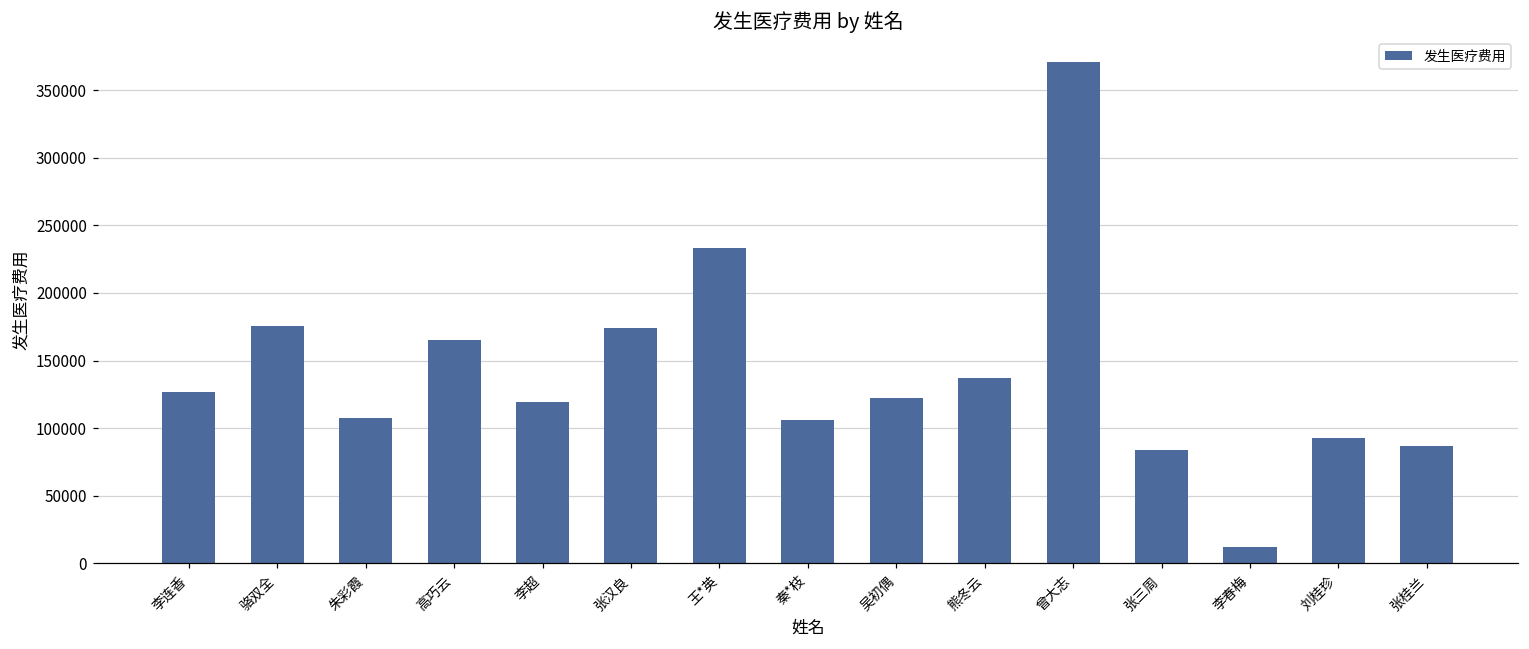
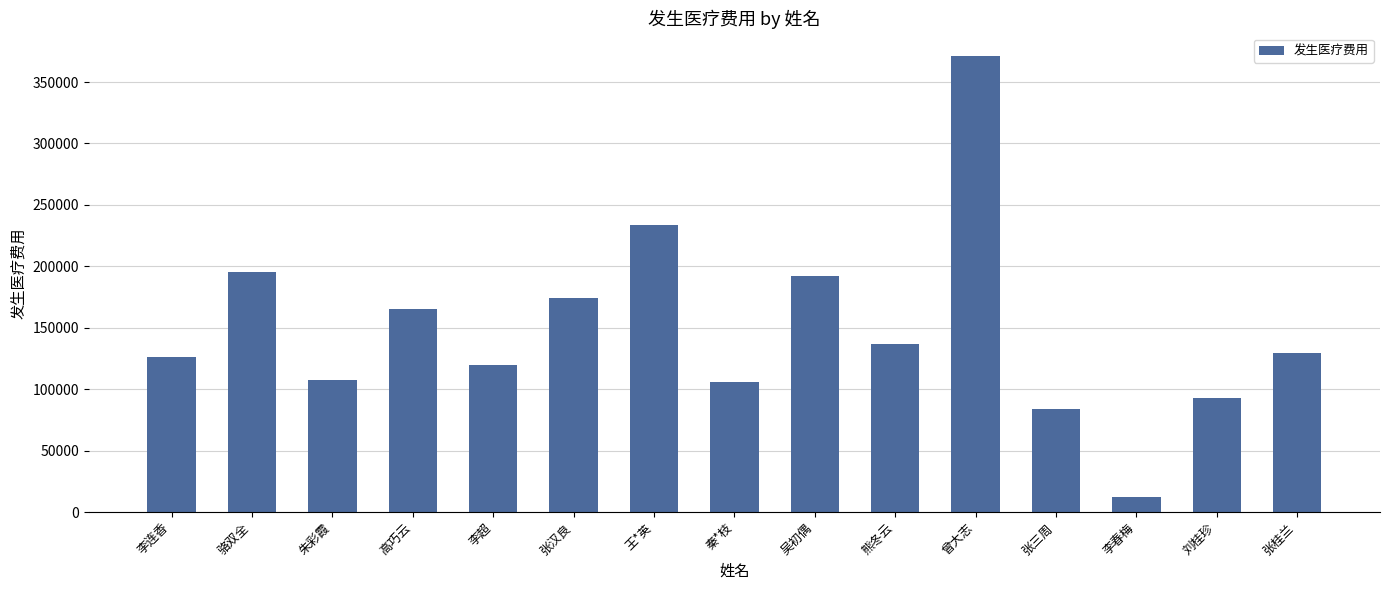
  {
    "李连香": 127000,
-   "骆双全": 175000,
+   "骆双全": 195000,
    "朱彩霞": 107000,
    "高巧云": 165000,
    "李超": 119000,
    "张汉良": 174000,
    "王*英": 233000,
    "秦*枝": 106000,
-   "吴初偶": 122000,
+   "吴初偶": 192000,
    "熊冬云": 137000,
    "曾大志": 371000,
    "张三周": 84000,
    "李春梅": 12000,
    "刘桂珍": 93000,
-   "张桂兰": 86000
+   "张桂兰": 130000
  }
